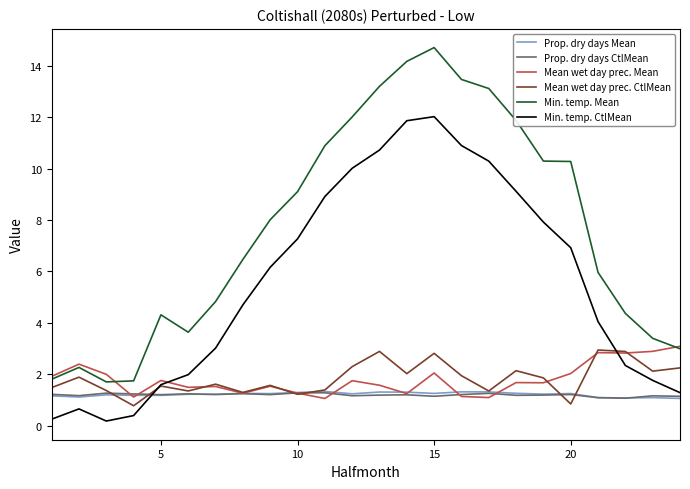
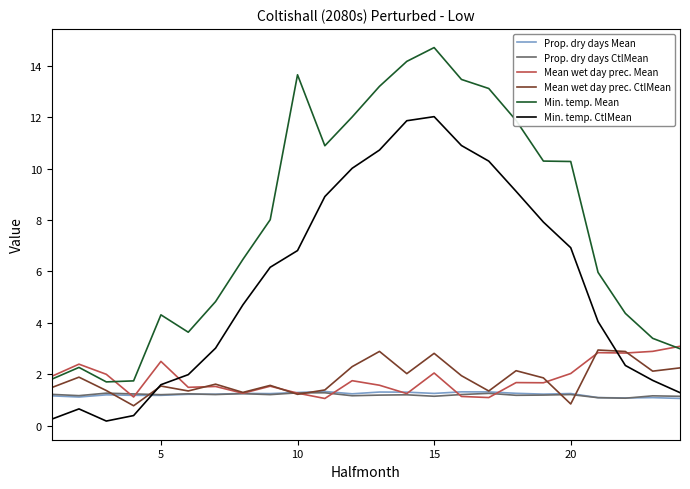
  {
    "Prop. dry days Mean": {
      "15": 1.2
    },
    "Prop. dry days CtlMean": {
      "15": 1.1
    },
    "Mean wet day prec. Mean": {
-     "5": 1.8,
+     "5": 2.5,
      "15": 2.0,
      "20": 2.0
    },
    "Mean wet day prec. CtlMean": {
      "15": 2.8,
      "20": 0.8
    },
    "Min. temp. Mean": {
      "5": 4.3,
-     "10": 9.1,
+     "10": 13.7,
      "15": 14.7,
      "20": 10.3
    },
    "Min. temp. CtlMean": {
-     "10": 7.3,
+     "10": 6.8,
      "15": 12.0,
      "20": 6.9
    }
  }
